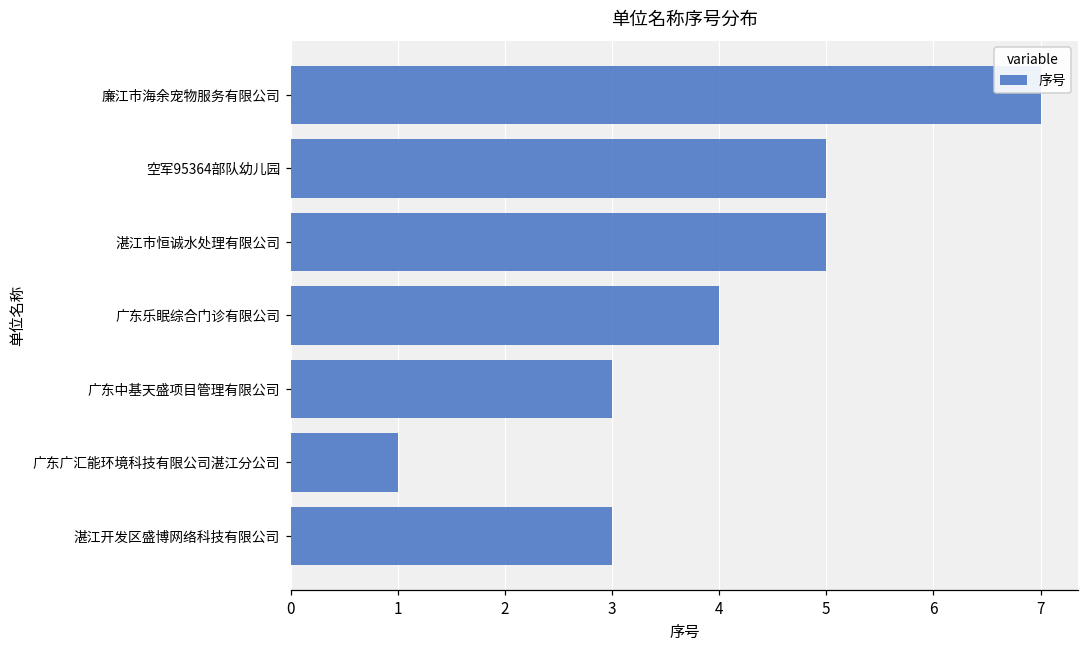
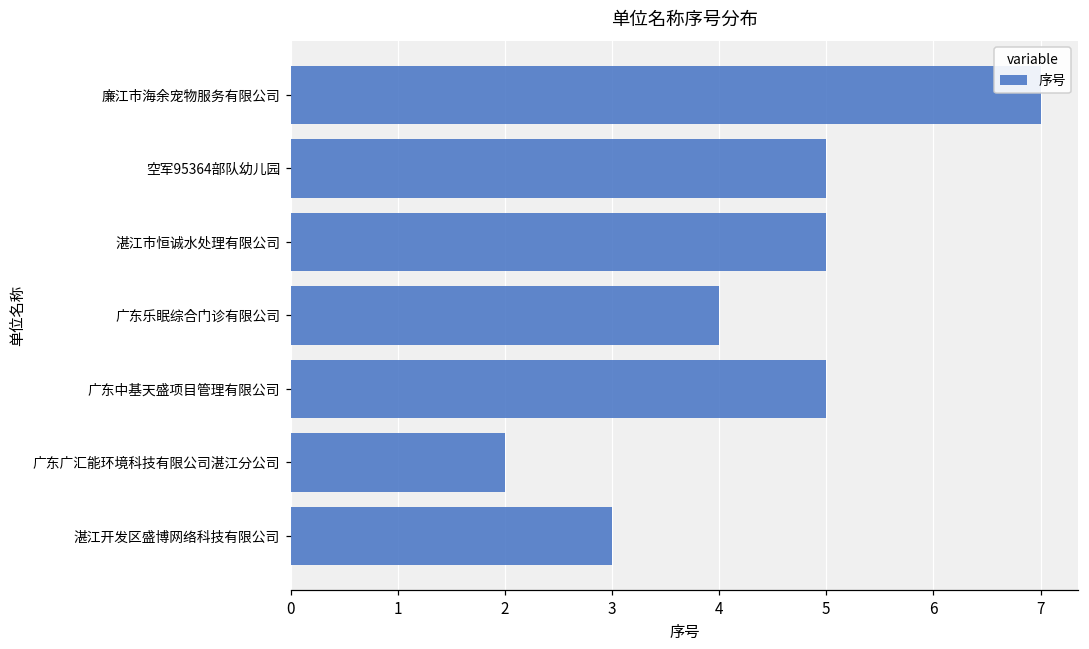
  {
    "廉江市海余宠物服务有限公司": 7,
    "空军95364部队幼儿园": 5,
    "湛江市恒诚水处理有限公司": 5,
    "广东乐眠综合门诊有限公司": 4,
-   "广东中基天盛项目管理有限公司": 3,
-   "广东广汇能环境科技有限公司湛江分公司": 1,
+   "广东中基天盛项目管理有限公司": 5,
+   "广东广汇能环境科技有限公司湛江分公司": 2,
    "湛江开发区盛博网络科技有限公司": 3
  }
